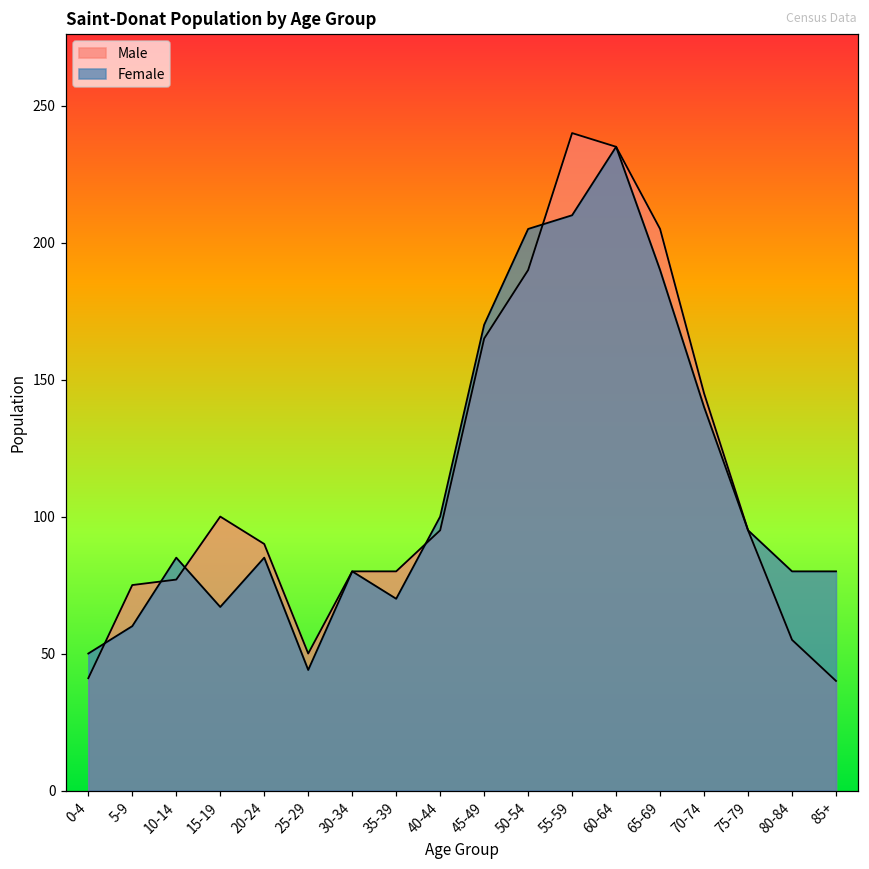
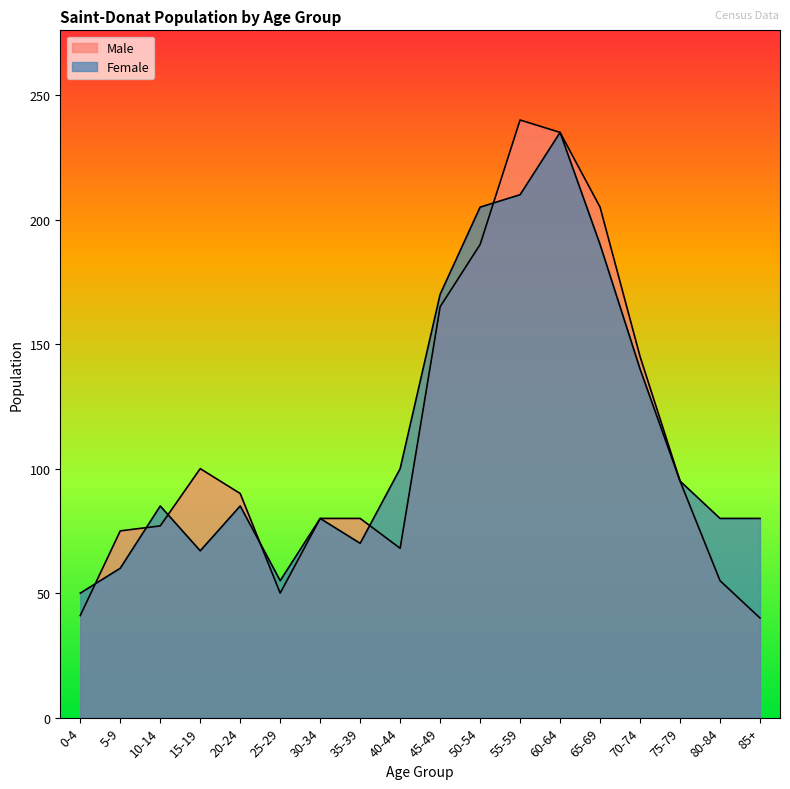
  {
    "Male": {
      "0-4": 41,
      "5-9": 75,
      "10-14": 77,
      "15-19": 100,
      "20-24": 90,
      "25-29": 50,
      "35-39": 80,
-     "40-44": 95,
+     "40-44": 68,
      "45-49": 165,
      "50-54": 190,
      "55-59": 240,
      "65-69": 205,
      "70-74": 145,
      "80-84": 55,
      "85+": 40
    },
    "Female": {
      "0-4": 50,
      "5-9": 60,
      "10-14": 85,
      "15-19": 67,
      "20-24": 85,
-     "25-29": 44,
+     "25-29": 55,
      "35-39": 70,
      "40-44": 100,
      "45-49": 170,
      "50-54": 205,
      "55-59": 210,
      "65-69": 190,
      "70-74": 140,
      "80-84": 80,
      "85+": 80
    }
  }
